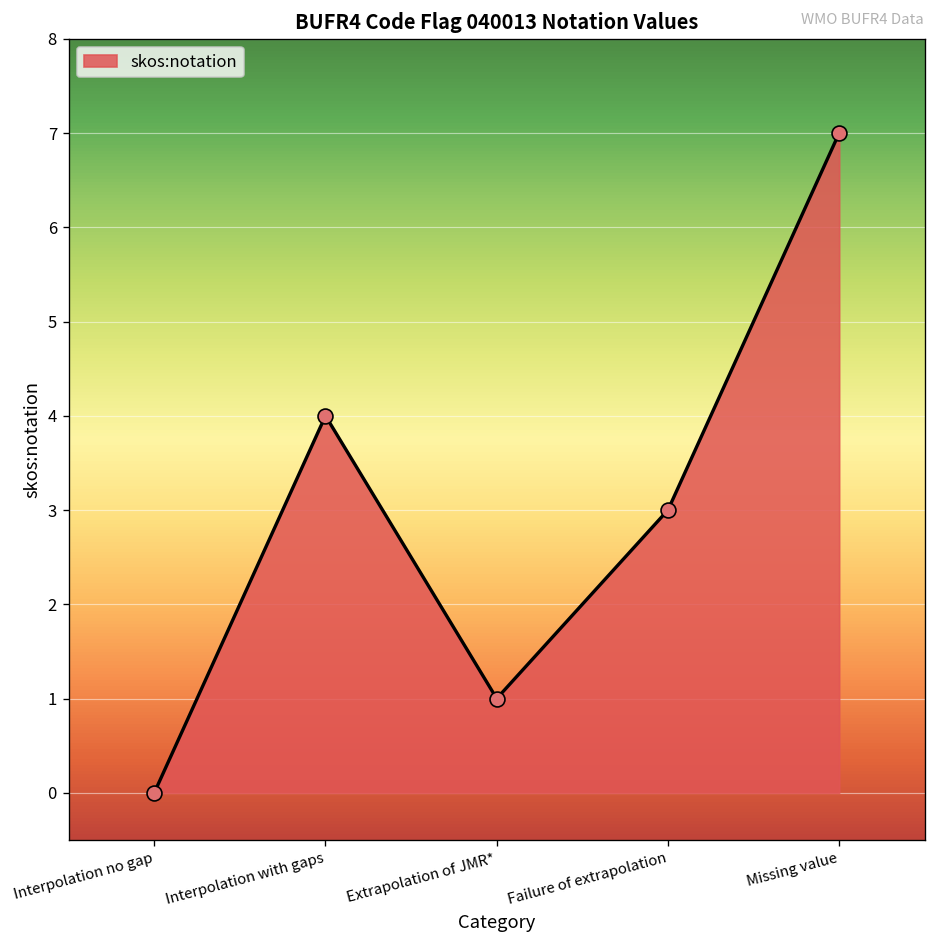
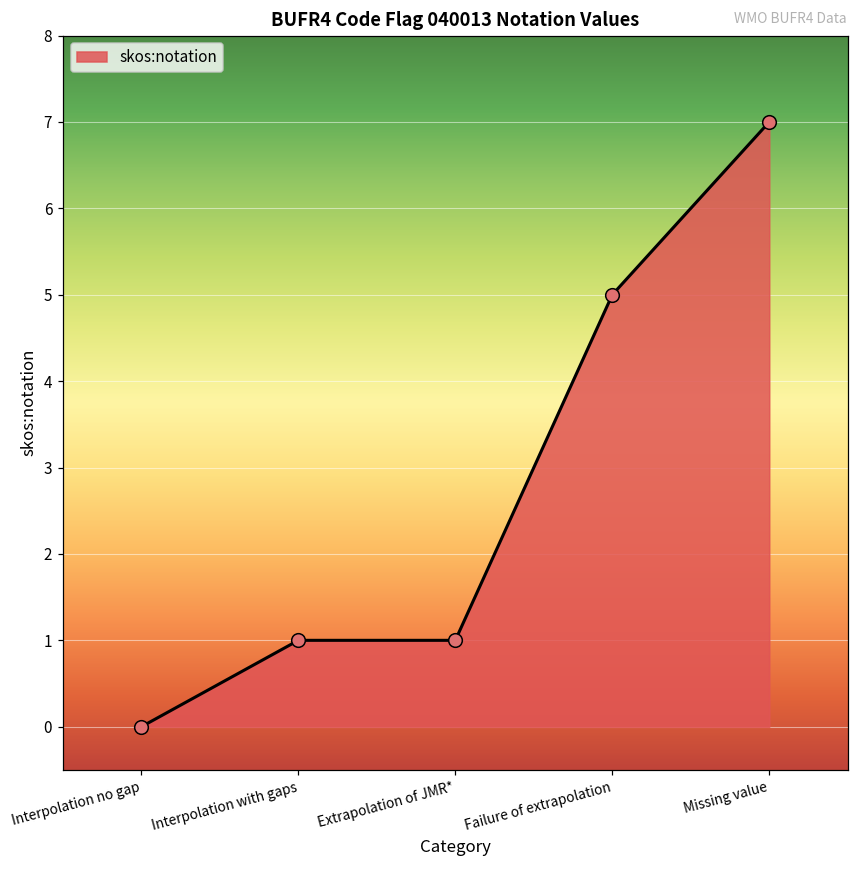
  {
    "Interpolation no gap": 0,
-   "Interpolation with gaps": 4,
+   "Interpolation with gaps": 1,
    "Extrapolation of JMR*": 1,
-   "Failure of extrapolation": 3,
+   "Failure of extrapolation": 5,
    "Missing value": 7
  }
